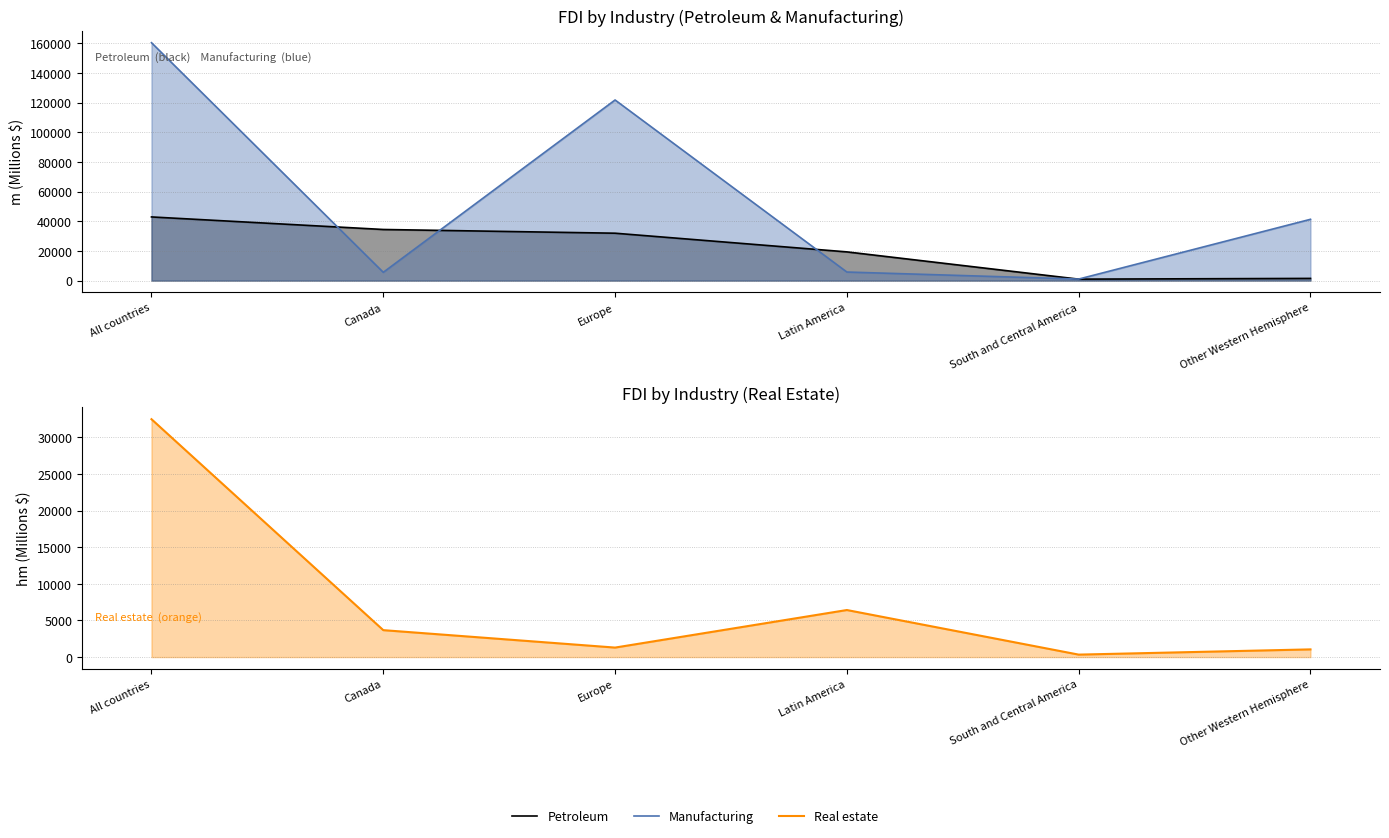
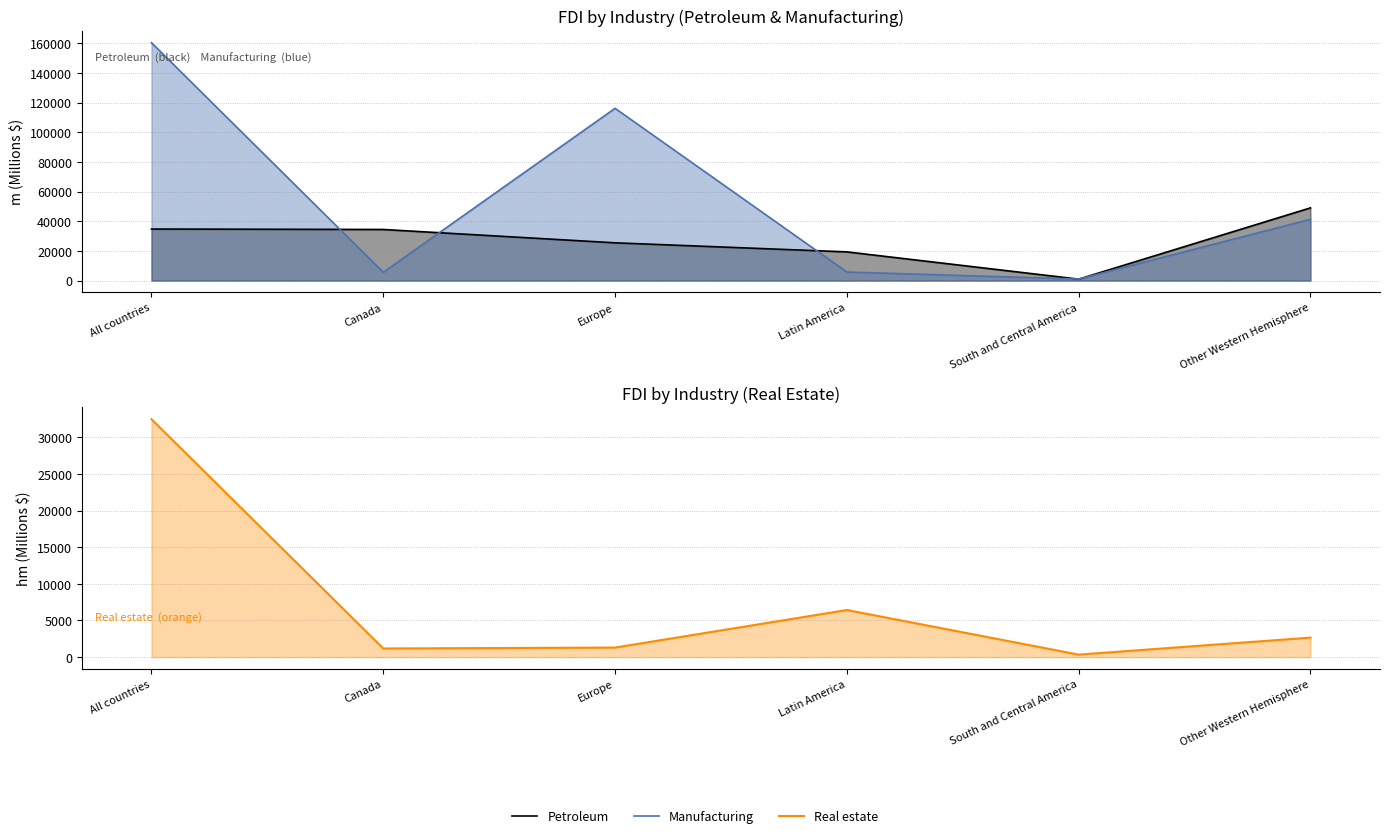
  {
    "FDI by Industry (Petroleum & Manufacturing)": {
      "Petroleum": {
-       "All countries": 43000,
+       "All countries": 35000,
        "Canada": 34000,
-       "Europe": 32000,
+       "Europe": 25000,
        "Latin America": 19000,
-       "Other Western Hemisphere": 1000
+       "Other Western Hemisphere": 49000
      },
      "Manufacturing": {
        "All countries": 160000,
        "Canada": 6000,
-       "Europe": 122000,
+       "Europe": 116000,
        "Latin America": 6000,
        "Other Western Hemisphere": 41000
      }
    },
    "FDI by Industry (Real Estate)": {
      "All countries": 32000,
-     "Canada": 4000,
+     "Canada": 1000,
      "Europe": 1000,
      "Latin America": 6000,
      "South and Central America": 0,
-     "Other Western Hemisphere": 1000
+     "Other Western Hemisphere": 3000
    }
  }
